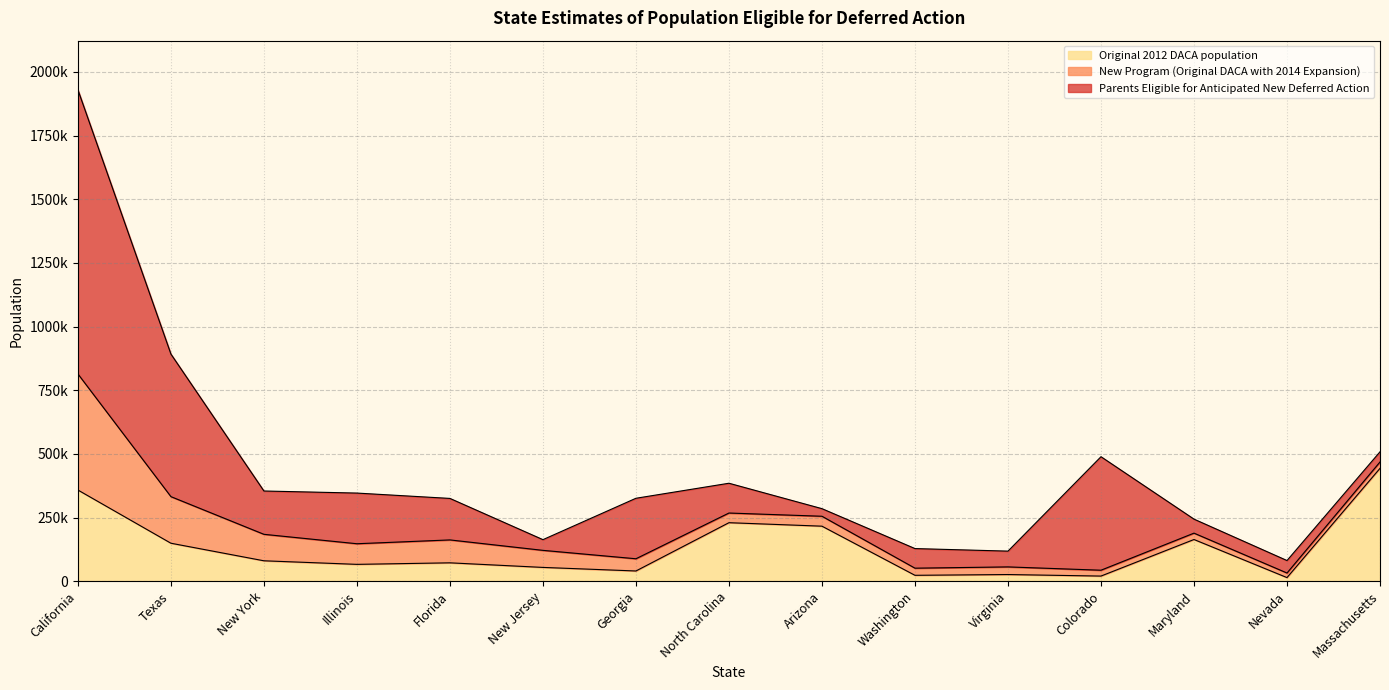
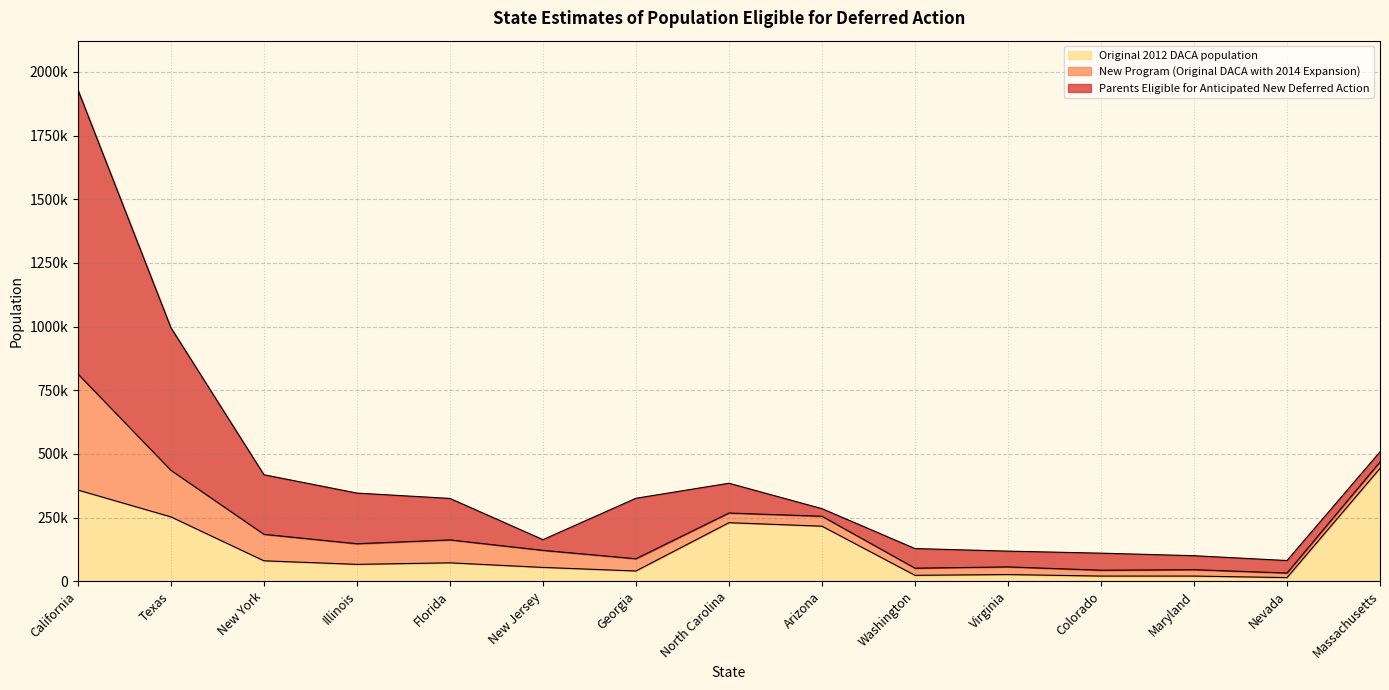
  {
    "Original 2012 DACA population": {
      "California": 360000,
-     "Texas": 150000,
+     "Texas": 250000,
      "New York": 80000,
      "Illinois": 70000,
      "Florida": 70000,
      "New Jersey": 50000,
      "Georgia": 40000,
      "North Carolina": 230000,
      "Arizona": 220000,
      "Washington": 20000,
      "Virginia": 30000,
      "Colorado": 20000,
-     "Maryland": 160000,
+     "Maryland": 20000,
      "Nevada": 10000,
      "Massachusetts": 440000
    },
    "New Program (Original DACA with 2014 Expansion)": {
      "California": 460000,
      "Texas": 180000,
      "New York": 100000,
      "Illinois": 80000,
      "Florida": 90000,
      "New Jersey": 70000,
      "Georgia": 50000,
      "North Carolina": 40000,
      "Arizona": 40000,
      "Washington": 30000,
      "Virginia": 30000,
      "Colorado": 20000,
      "Maryland": 30000,
      "Nevada": 20000,
      "Massachusetts": 30000
    },
    "Parents Eligible for Anticipated New Deferred Action": {
      "California": 1120000,
      "Texas": 560000,
-     "New York": 170000,
+     "New York": 230000,
      "Illinois": 200000,
      "Florida": 160000,
      "New Jersey": 40000,
      "Georgia": 240000,
      "North Carolina": 120000,
      "Arizona": 30000,
      "Washington": 80000,
      "Virginia": 60000,
-     "Colorado": 450000,
+     "Colorado": 70000,
      "Maryland": 60000,
      "Nevada": 50000,
      "Massachusetts": 40000
    }
  }
